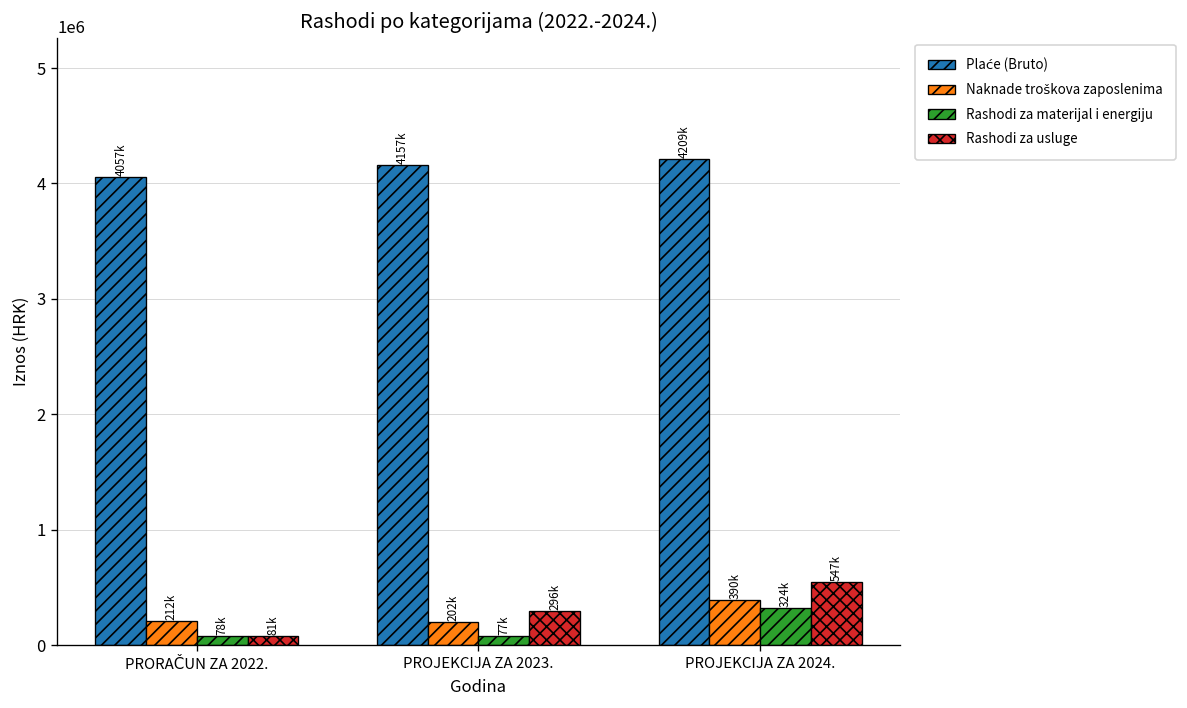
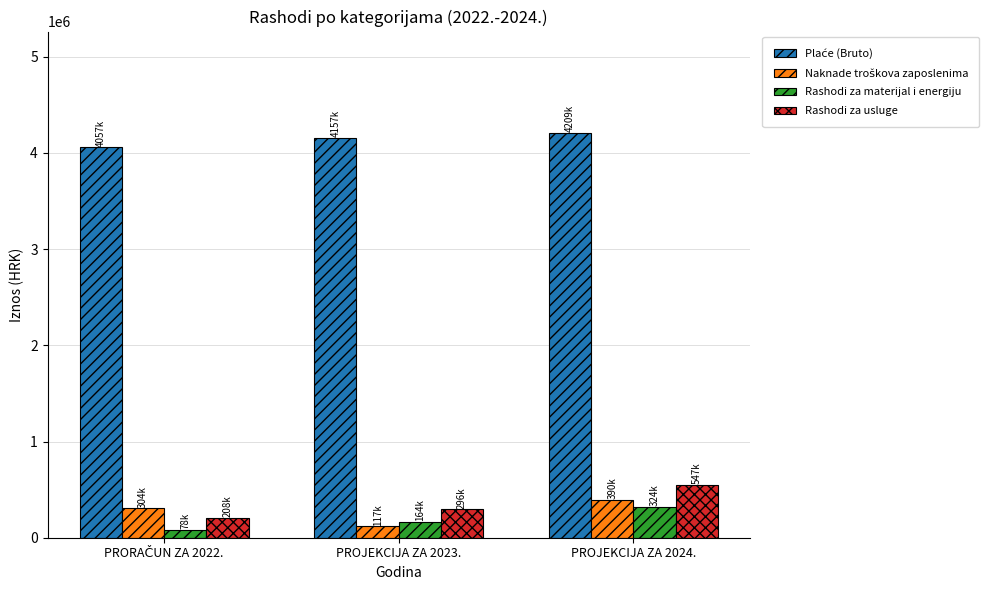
  {
    "Plaće (Bruto)": {
      "PRORAČUN ZA 2022.": "4057k",
      "PROJEKCIJA ZA 2023.": "4157k",
      "PROJEKCIJA ZA 2024.": "4209k"
    },
    "Naknade troškova zaposlenima": {
-     "PRORAČUN ZA 2022.": "212k",
-     "PROJEKCIJA ZA 2023.": "202k",
+     "PRORAČUN ZA 2022.": "304k",
+     "PROJEKCIJA ZA 2023.": "117k",
      "PROJEKCIJA ZA 2024.": "390k"
    },
    "Rashodi za materijal i energiju": {
      "PRORAČUN ZA 2022.": "78k",
-     "PROJEKCIJA ZA 2023.": "77k",
+     "PROJEKCIJA ZA 2023.": "164k",
      "PROJEKCIJA ZA 2024.": "324k"
    },
    "Rashodi za usluge": {
-     "PRORAČUN ZA 2022.": "81k",
+     "PRORAČUN ZA 2022.": "208k",
      "PROJEKCIJA ZA 2023.": "296k",
      "PROJEKCIJA ZA 2024.": "547k"
    }
  }
